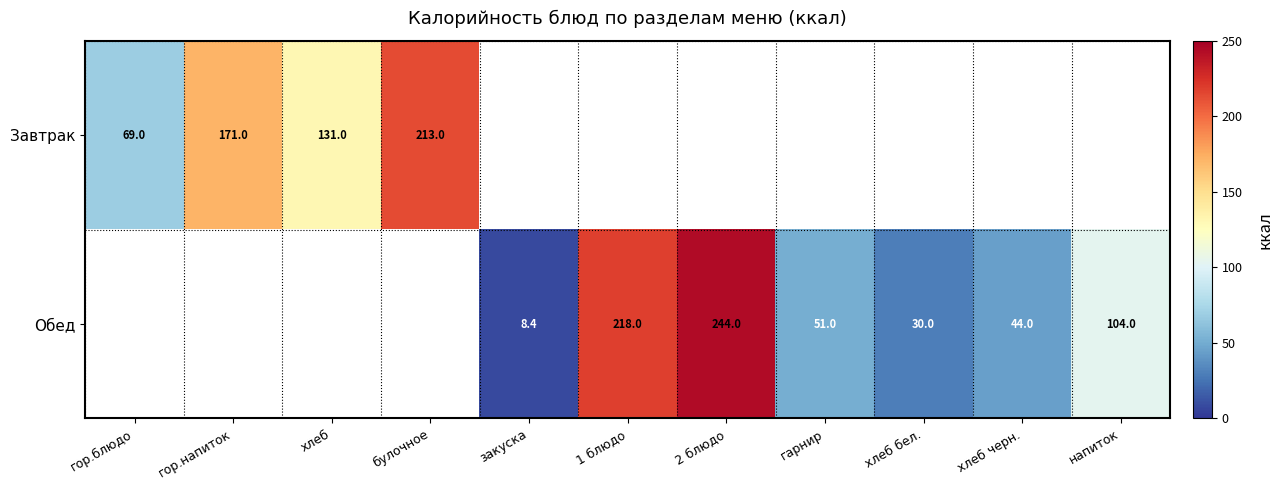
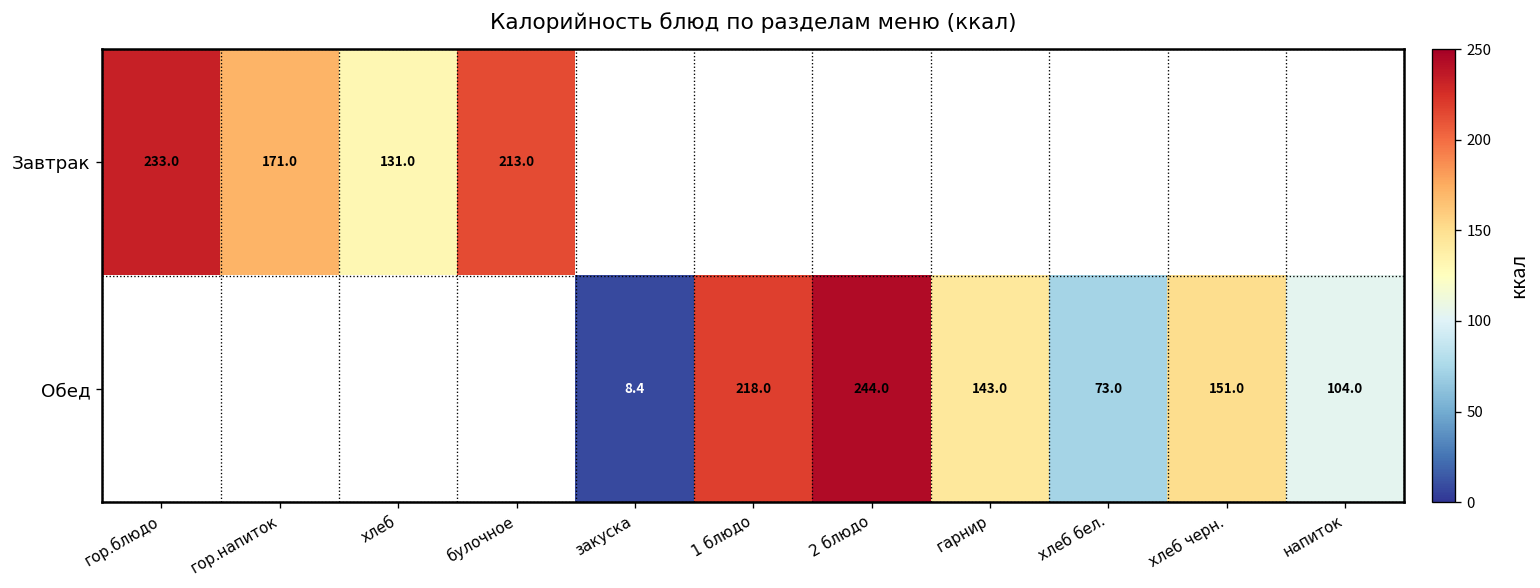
  {
    "Завтрак": {
-     "гор.блюдо": 69.0,
+     "гор.блюдо": 233.0,
      "гор.напиток": 171.0,
      "хлеб": 131.0,
      "булочное": 213.0
    },
    "Обед": {
      "закуска": 8.4,
      "1 блюдо": 218.0,
      "2 блюдо": 244.0,
-     "гарнир": 51.0,
-     "хлеб бел.": 30.0,
-     "хлеб черн.": 44.0,
+     "гарнир": 143.0,
+     "хлеб бел.": 73.0,
+     "хлеб черн.": 151.0,
      "напиток": 104.0
    }
  }
